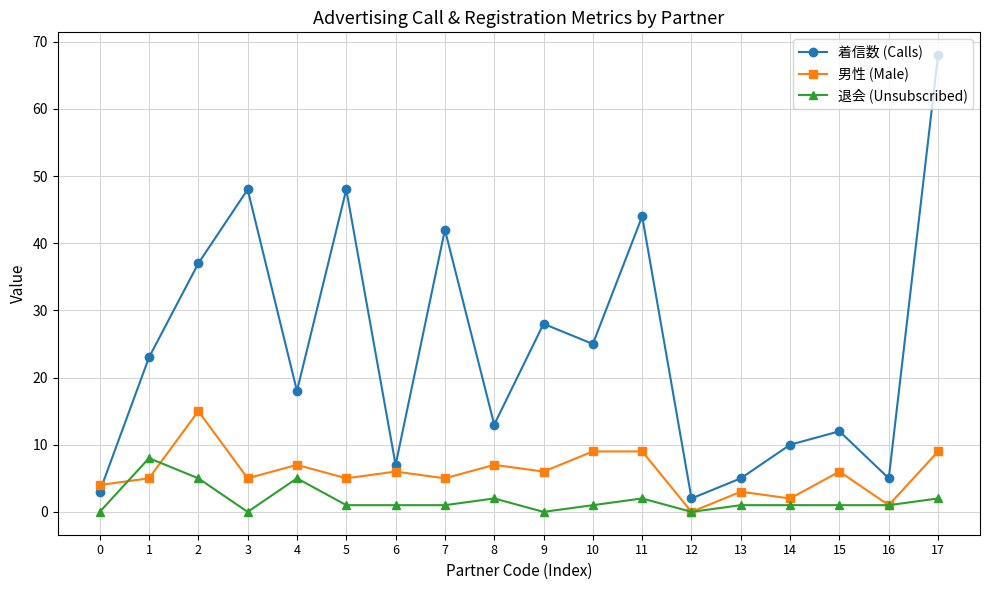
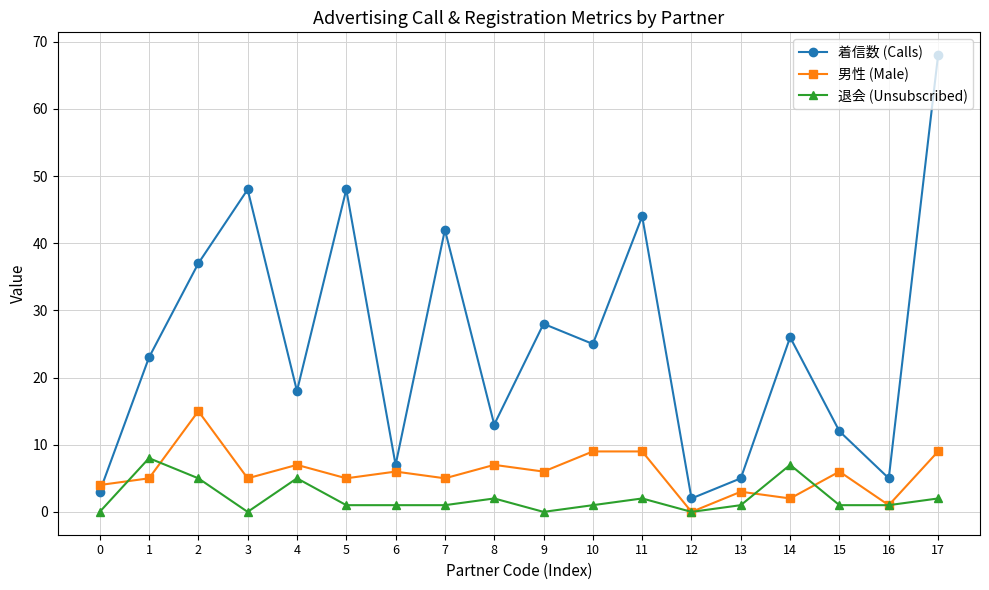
  {
    "着信数 (Calls)": {
      "0": 3,
      "1": 23,
      "2": 37,
      "3": 48,
      "4": 18,
      "5": 48,
      "6": 7,
      "7": 42,
      "8": 13,
      "9": 28,
      "10": 25,
      "11": 44,
      "12": 2,
      "13": 5,
-     "14": 10,
+     "14": 26,
      "15": 12,
      "16": 5
    },
    "男性 (Male)": {
      "0": 4,
      "1": 5,
      "2": 15,
      "3": 5,
      "4": 7,
      "5": 5,
      "6": 6,
      "7": 5,
      "8": 7,
      "9": 6,
      "10": 9,
      "11": 9,
      "13": 3,
      "14": 2,
      "15": 6,
      "17": 9
    },
    "退会 (Unsubscribed)": {
      "0": 0,
      "1": 8,
      "2": 5,
      "3": 0,
      "4": 5,
      "5": 1,
      "6": 1,
      "7": 1,
      "8": 2,
      "9": 0,
      "10": 1,
      "11": 2,
      "13": 1,
-     "14": 1,
+     "14": 7,
      "15": 1,
      "17": 2
    }
  }
